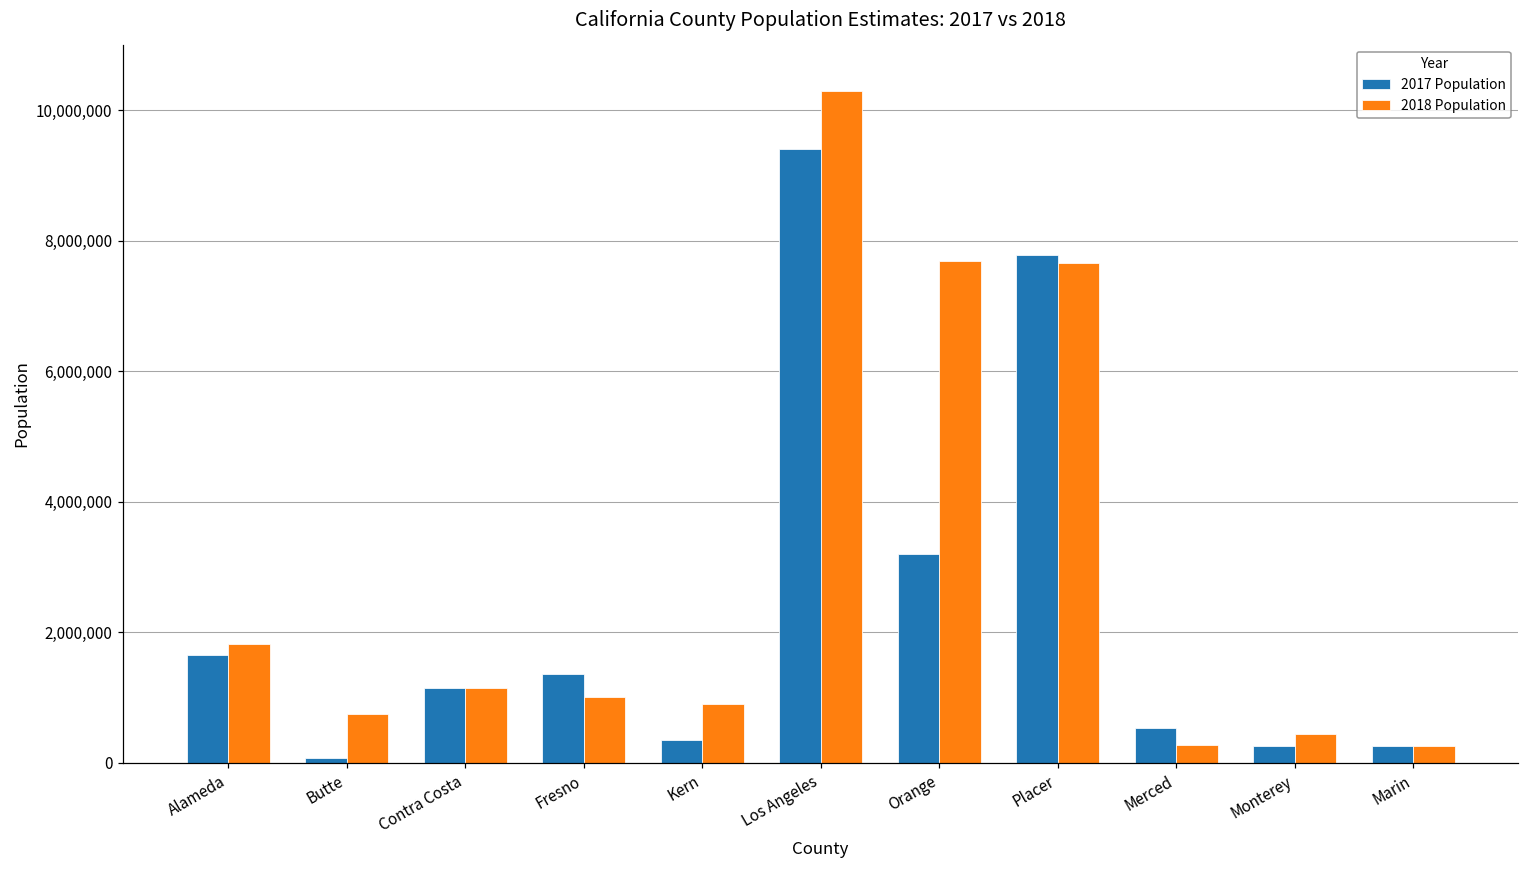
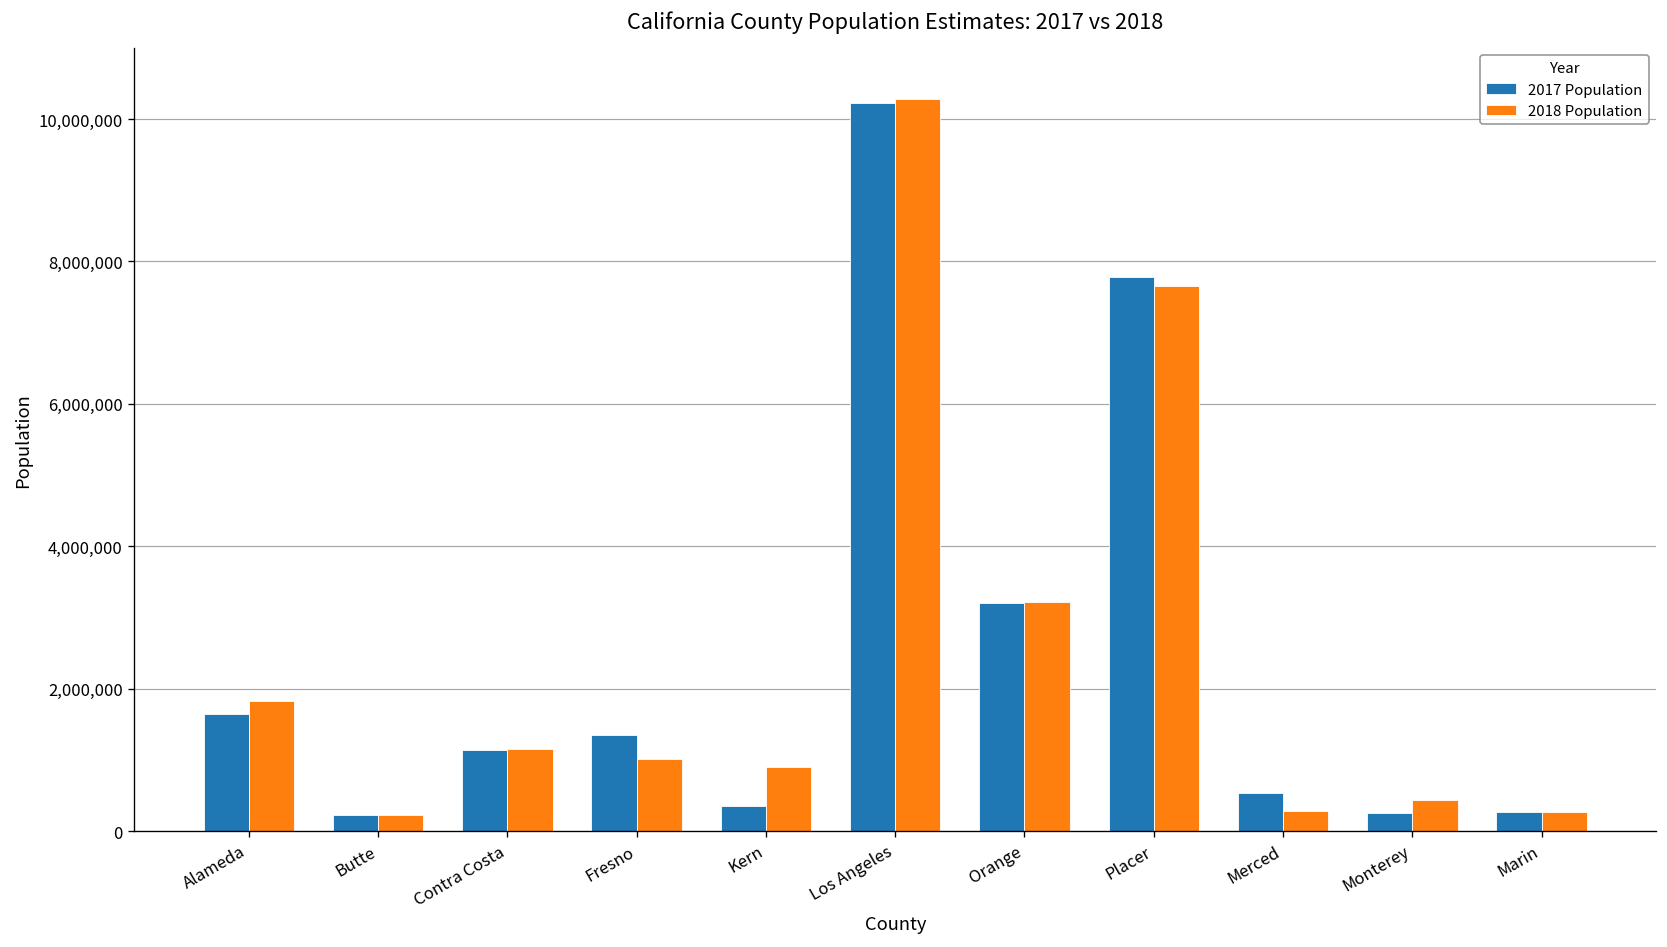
  {
    "2017 Population": {
      "Alameda": "1,600,000",
-     "Butte": "100,000",
+     "Butte": "200,000",
      "Contra Costa": "1,100,000",
      "Fresno": "1,400,000",
      "Kern": "400,000",
-     "Los Angeles": "9,400,000",
+     "Los Angeles": "10,200,000",
      "Orange": "3,200,000",
      "Placer": "7,800,000",
      "Merced": "500,000",
      "Monterey": "300,000",
      "Marin": "300,000"
    },
    "2018 Population": {
      "Alameda": "1,800,000",
-     "Butte": "700,000",
+     "Butte": "200,000",
      "Contra Costa": "1,100,000",
      "Fresno": "1,000,000",
      "Kern": "900,000",
      "Los Angeles": "10,300,000",
-     "Orange": "7,700,000",
+     "Orange": "3,200,000",
      "Placer": "7,700,000",
      "Merced": "300,000",
      "Monterey": "400,000",
      "Marin": "300,000"
    }
  }
